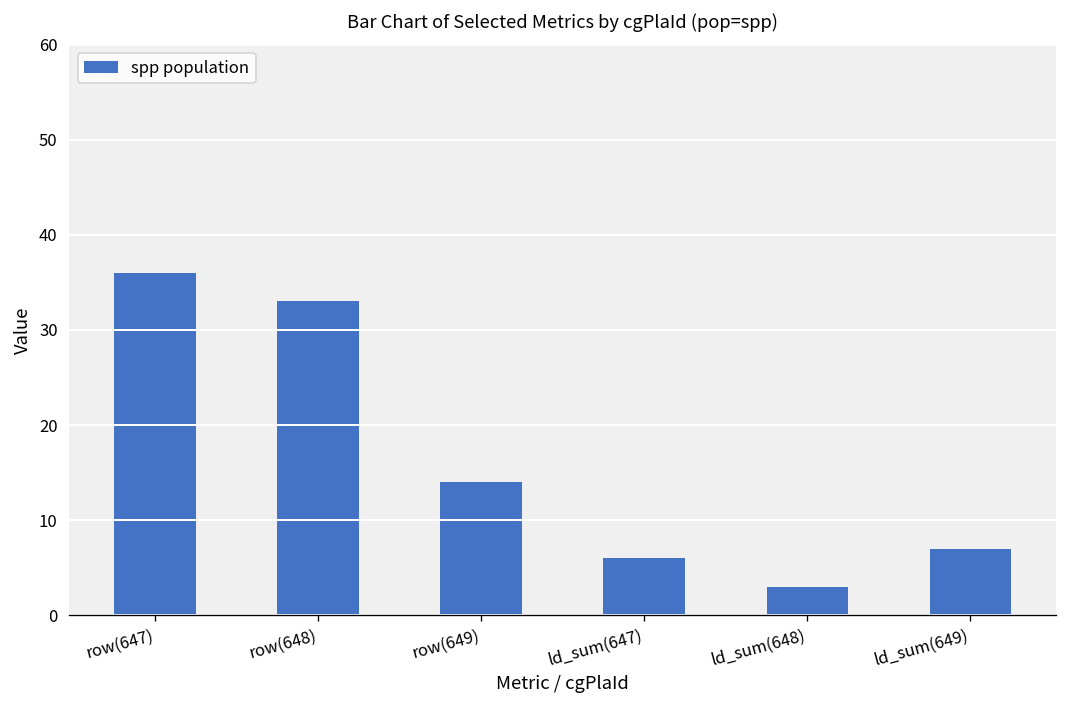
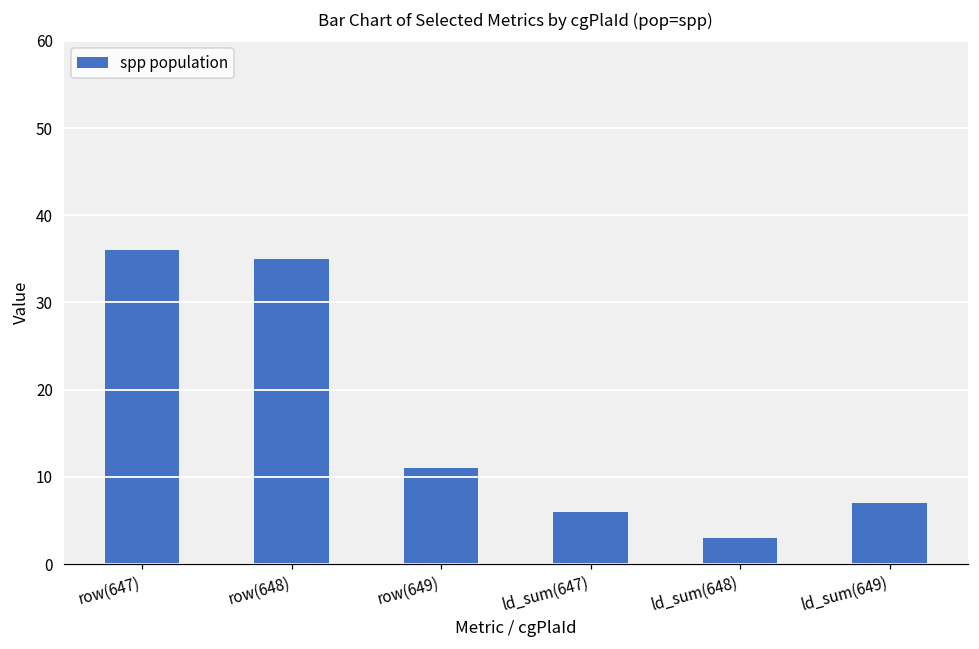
  {
    "row(647)": 36,
-   "row(648)": 33,
-   "row(649)": 14,
+   "row(648)": 35,
+   "row(649)": 11,
    "ld_sum(647)": 6,
    "ld_sum(648)": 3,
    "ld_sum(649)": 7
  }
